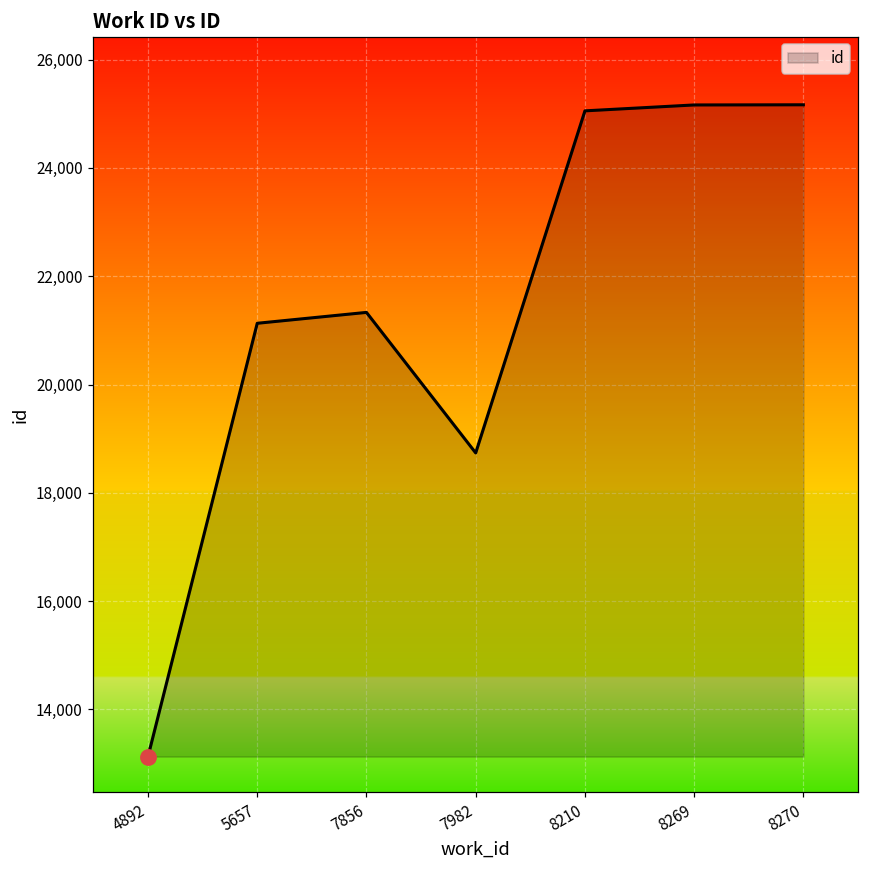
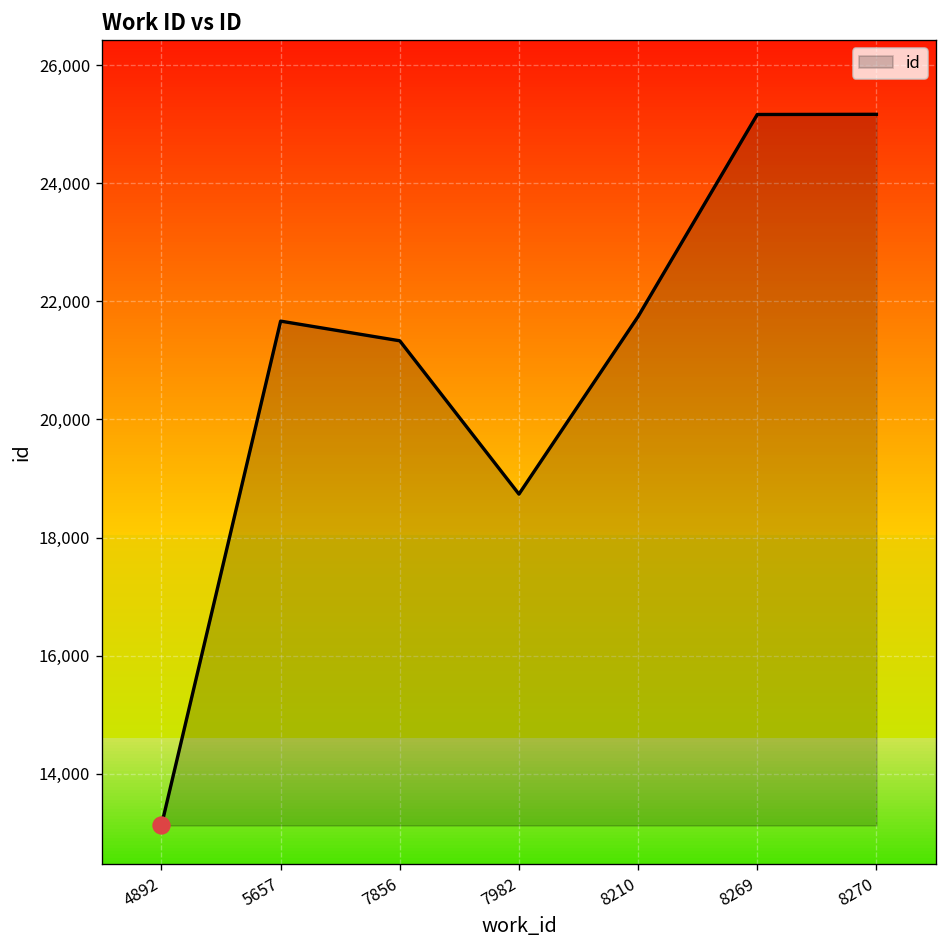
  {
    "id": {
-     "5657": "21,100",
+     "5657": "21,700",
      "7856": "21,300",
      "7982": "18,700",
-     "8210": "25,100",
+     "8210": "21,700",
      "8269": "25,200",
      "8270": "25,200"
    }
  }
